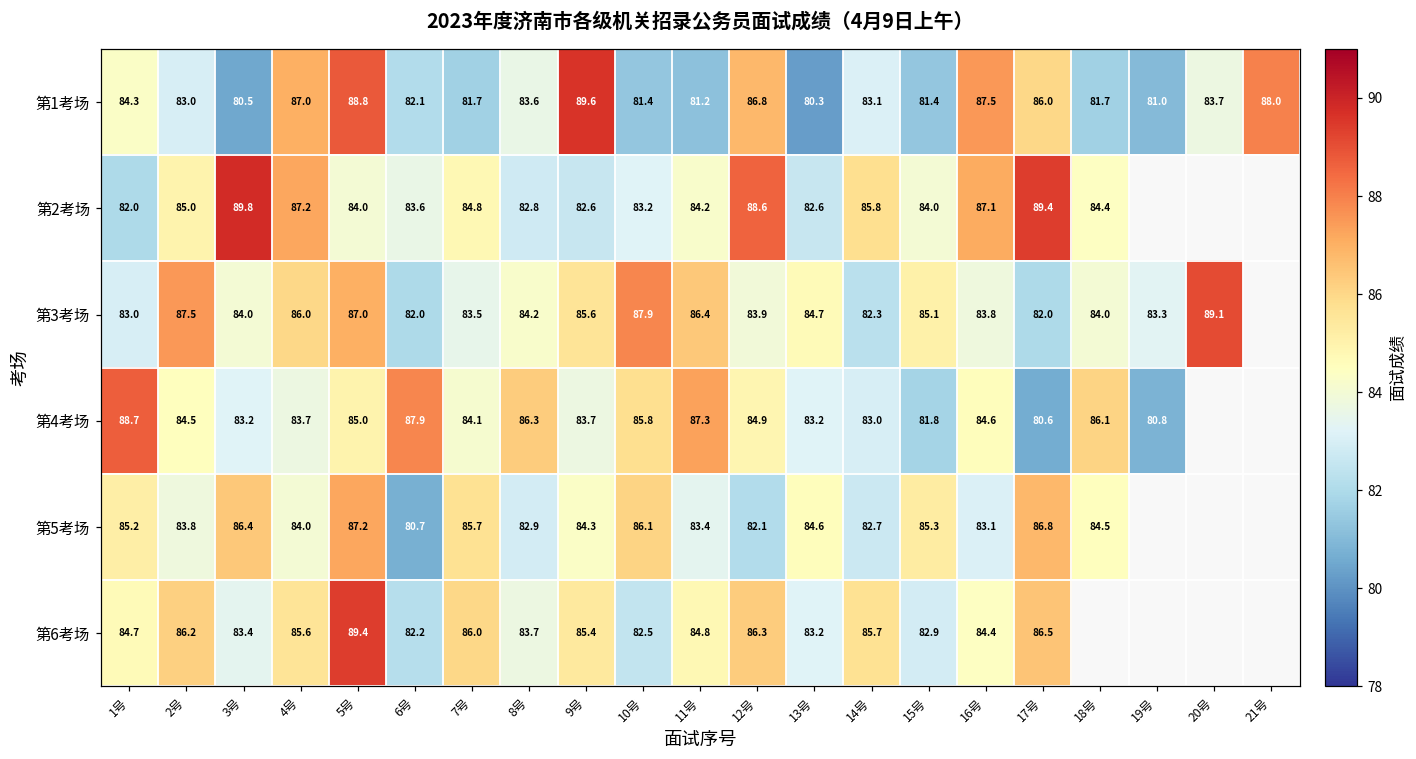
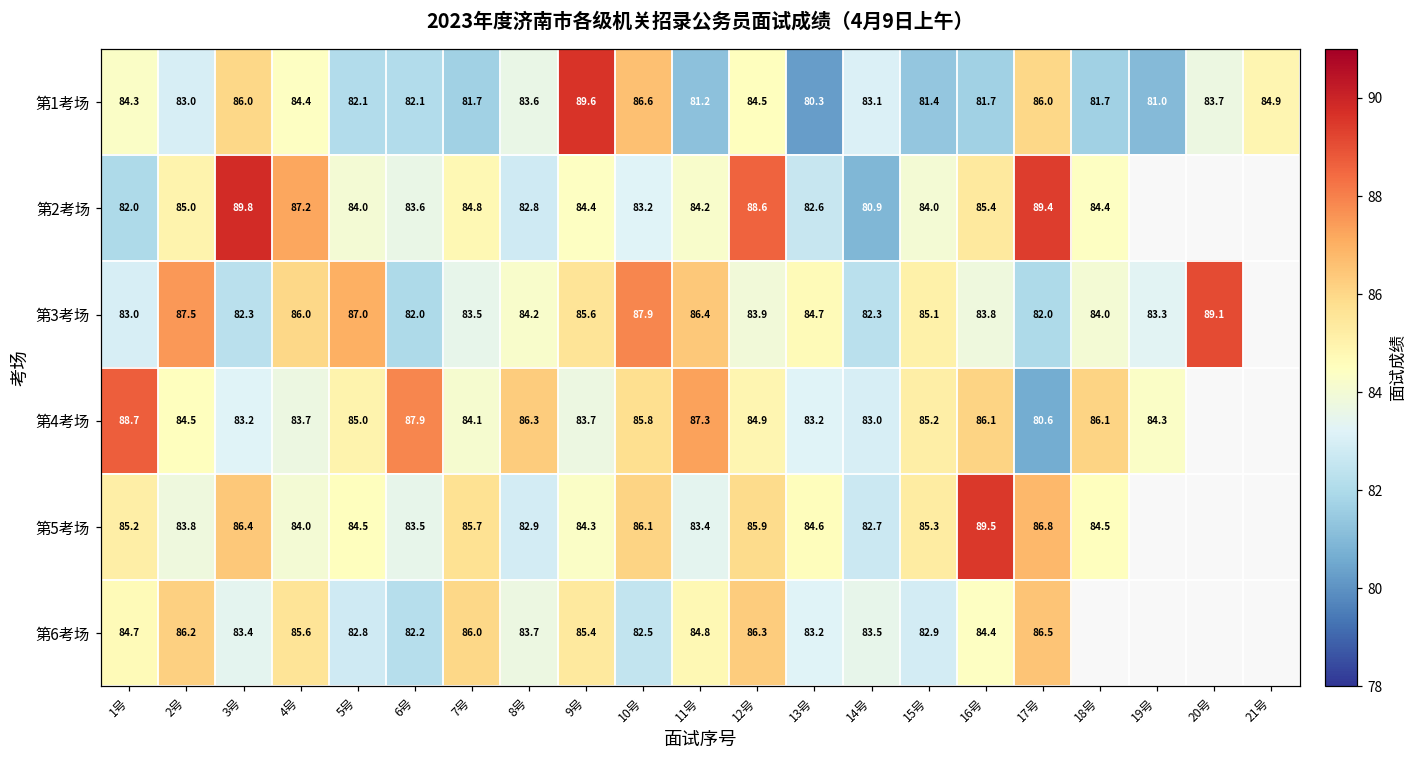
  {
    "第1考场": {
      "1号": 84.3,
      "2号": 83.0,
-     "3号": 80.5,
-     "4号": 87.0,
-     "5号": 88.8,
+     "3号": 86.0,
+     "4号": 84.4,
+     "5号": 82.1,
      "6号": 82.1,
      "7号": 81.7,
      "8号": 83.6,
      "9号": 89.6,
-     "10号": 81.4,
+     "10号": 86.6,
      "11号": 81.2,
-     "12号": 86.8,
+     "12号": 84.5,
      "13号": 80.3,
      "14号": 83.1,
      "15号": 81.4,
-     "16号": 87.5,
+     "16号": 81.7,
      "17号": 86.0,
      "18号": 81.7,
      "19号": 81.0,
      "20号": 83.7,
-     "21号": 88.0
+     "21号": 84.9
    },
    "第2考场": {
      "1号": 82.0,
      "2号": 85.0,
      "3号": 89.8,
      "4号": 87.2,
      "5号": 84.0,
      "6号": 83.6,
      "7号": 84.8,
      "8号": 82.8,
-     "9号": 82.6,
+     "9号": 84.4,
      "10号": 83.2,
      "11号": 84.2,
      "12号": 88.6,
      "13号": 82.6,
-     "14号": 85.8,
+     "14号": 80.9,
      "15号": 84.0,
-     "16号": 87.1,
+     "16号": 85.4,
      "17号": 89.4,
      "18号": 84.4
    },
    "第3考场": {
      "1号": 83.0,
      "2号": 87.5,
-     "3号": 84.0,
+     "3号": 82.3,
      "4号": 86.0,
      "5号": 87.0,
      "6号": 82.0,
      "7号": 83.5,
      "8号": 84.2,
      "9号": 85.6,
      "10号": 87.9,
      "11号": 86.4,
      "12号": 83.9,
      "13号": 84.7,
      "14号": 82.3,
      "15号": 85.1,
      "16号": 83.8,
      "17号": 82.0,
      "18号": 84.0,
      "19号": 83.3,
      "20号": 89.1
    },
    "第4考场": {
      "1号": 88.7,
      "2号": 84.5,
      "3号": 83.2,
      "4号": 83.7,
      "5号": 85.0,
      "6号": 87.9,
      "7号": 84.1,
      "8号": 86.3,
      "9号": 83.7,
      "10号": 85.8,
      "11号": 87.3,
      "12号": 84.9,
      "13号": 83.2,
      "14号": 83.0,
-     "15号": 81.8,
-     "16号": 84.6,
+     "15号": 85.2,
+     "16号": 86.1,
      "17号": 80.6,
      "18号": 86.1,
-     "19号": 80.8
+     "19号": 84.3
    },
    "第5考场": {
      "1号": 85.2,
      "2号": 83.8,
      "3号": 86.4,
      "4号": 84.0,
-     "5号": 87.2,
-     "6号": 80.7,
+     "5号": 84.5,
+     "6号": 83.5,
      "7号": 85.7,
      "8号": 82.9,
      "9号": 84.3,
      "10号": 86.1,
      "11号": 83.4,
-     "12号": 82.1,
+     "12号": 85.9,
      "13号": 84.6,
      "14号": 82.7,
      "15号": 85.3,
-     "16号": 83.1,
+     "16号": 89.5,
      "17号": 86.8,
      "18号": 84.5
    },
    "第6考场": {
      "1号": 84.7,
      "2号": 86.2,
      "3号": 83.4,
      "4号": 85.6,
-     "5号": 89.4,
+     "5号": 82.8,
      "6号": 82.2,
      "7号": 86.0,
      "8号": 83.7,
      "9号": 85.4,
      "10号": 82.5,
      "11号": 84.8,
      "12号": 86.3,
      "13号": 83.2,
-     "14号": 85.7,
+     "14号": 83.5,
      "15号": 82.9,
      "16号": 84.4,
      "17号": 86.5
    }
  }
